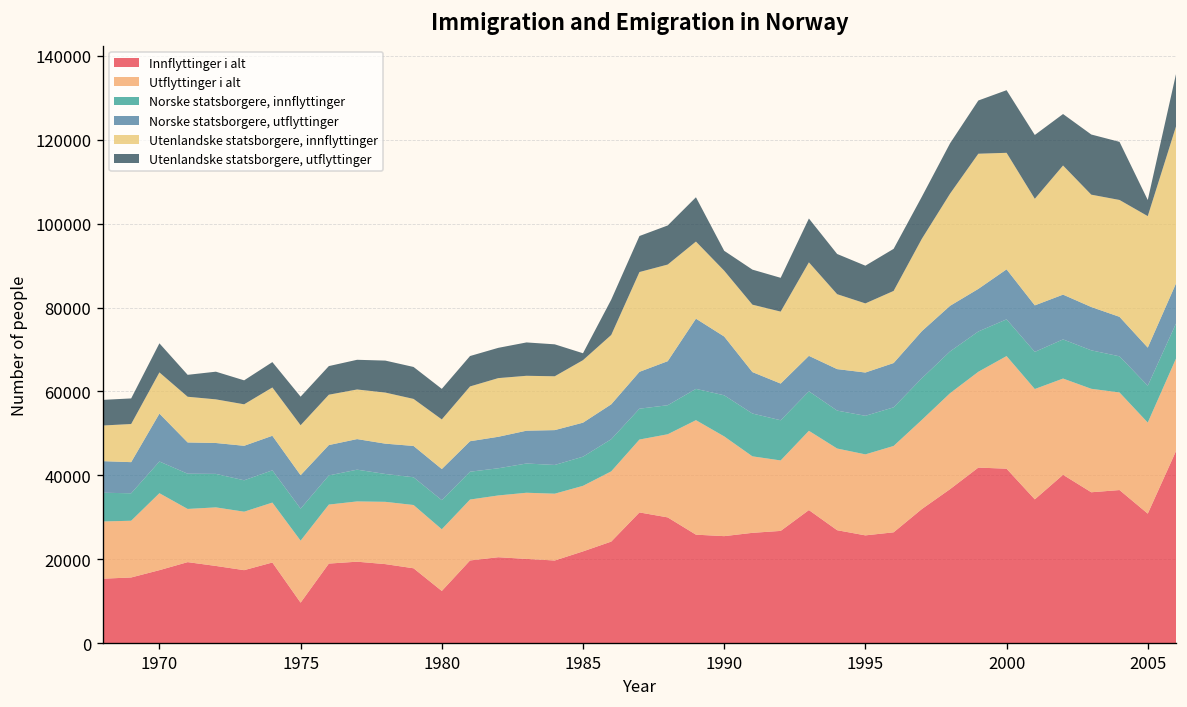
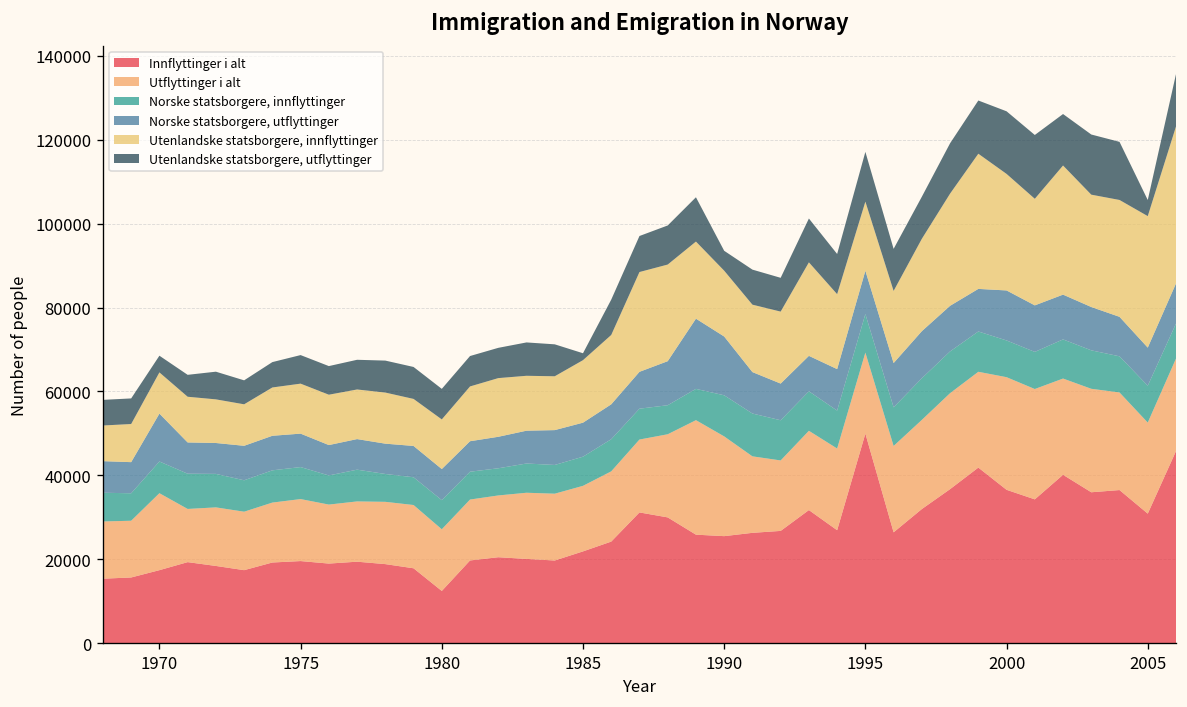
  {
    "Innflyttinger i alt": {
      "1970": 17000,
-     "1975": 10000,
+     "1975": 20000,
      "1980": 12000,
      "1985": 22000,
      "1990": 25000,
-     "1995": 26000,
-     "2000": 42000,
+     "1995": 50000,
+     "2000": 37000,
      "2005": 31000
    },
    "Utenlandske statsborgere, utflyttinger": {
-     "1970": 7000,
+     "1970": 4000,
      "1975": 7000,
      "1980": 7000,
      "1985": 2000,
      "1990": 5000,
-     "1995": 9000,
+     "1995": 12000,
      "2000": 15000,
      "2005": 4000
    }
  }
